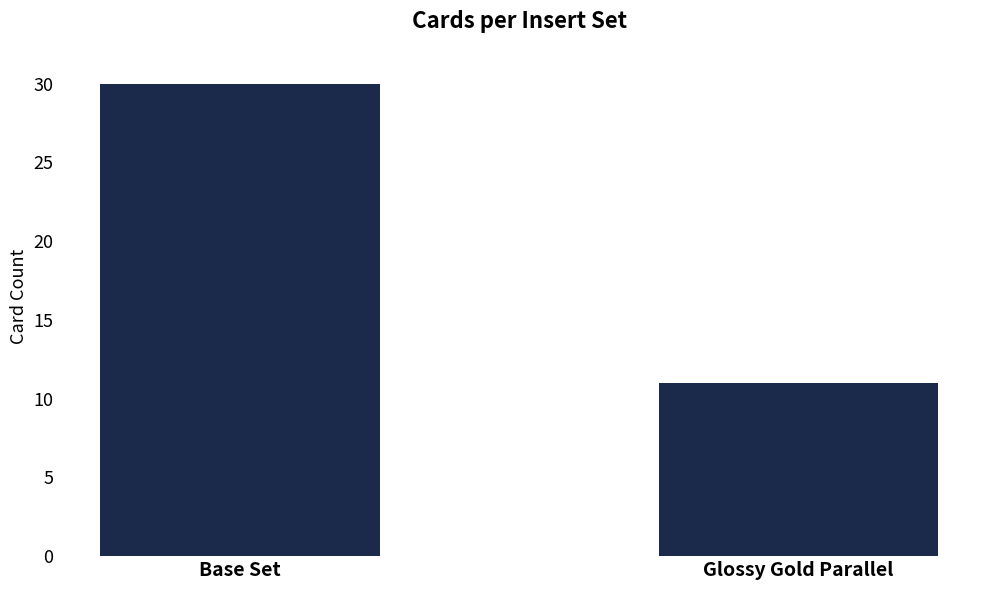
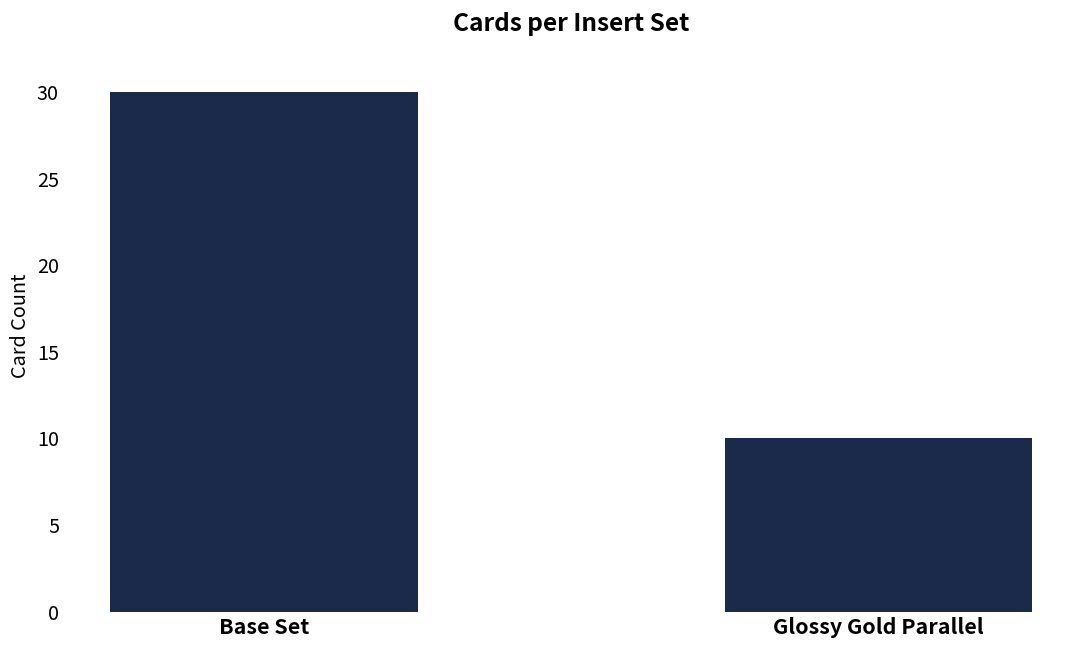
  {
    "Base Set": 30,
-   "Glossy Gold Parallel": 11
+   "Glossy Gold Parallel": 10
  }
